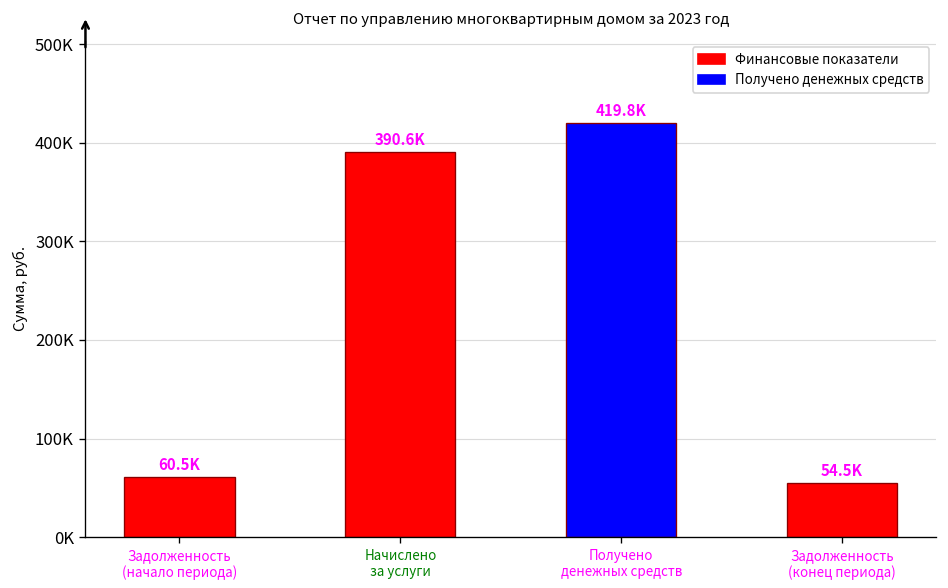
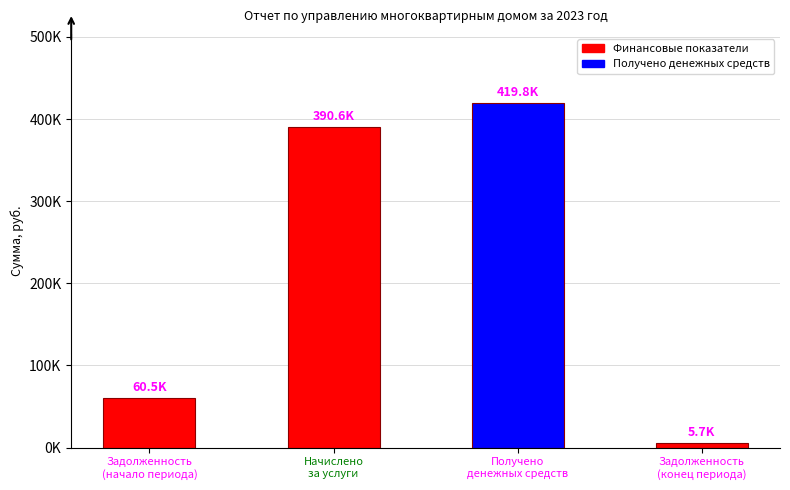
  {
    "Задолженность (начало периода)": "60.5K",
    "Начислено за услуги": "390.6K",
    "Получено денежных средств": "419.8K",
-   "Задолженность (конец периода)": "54.5K"
+   "Задолженность (конец периода)": "5.7K"
  }
